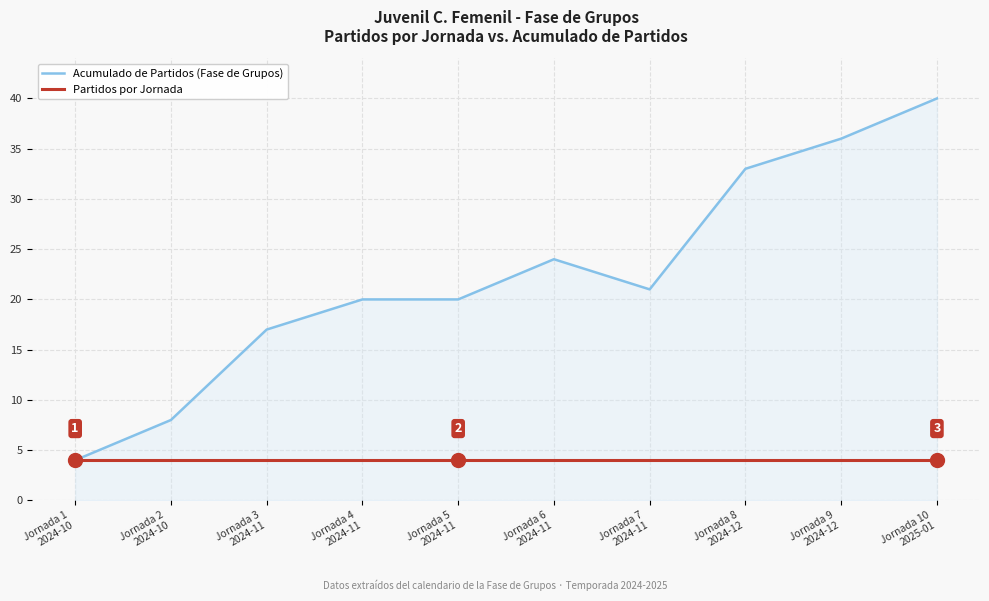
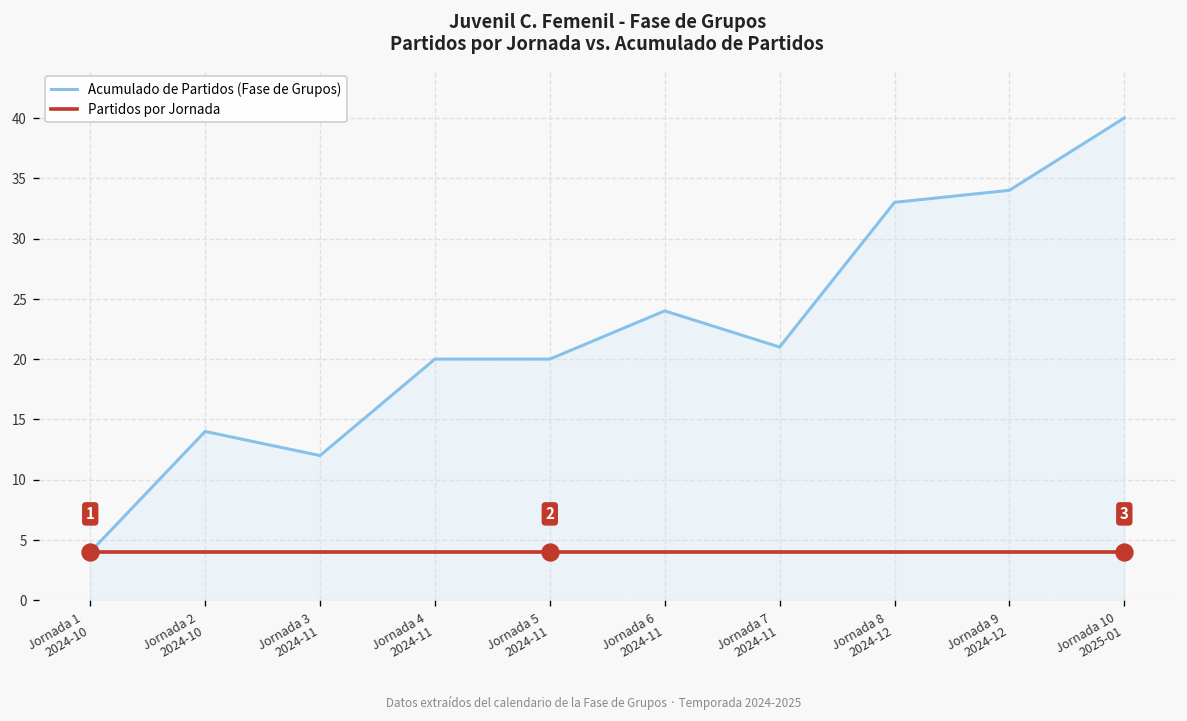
  {
    "Acumulado de Partidos (Fase de Grupos)": {
-     "Jornada 2 2024-10": 8,
-     "Jornada 3 2024-11": 17,
+     "Jornada 2 2024-10": 14,
+     "Jornada 3 2024-11": 12,
      "Jornada 4 2024-11": 20,
      "Jornada 5 2024-11": 20,
      "Jornada 6 2024-11": 24,
      "Jornada 7 2024-11": 21,
      "Jornada 8 2024-12": 33,
-     "Jornada 9 2024-12": 36,
+     "Jornada 9 2024-12": 34,
      "Jornada 10 2025-01": 40
    }
  }
